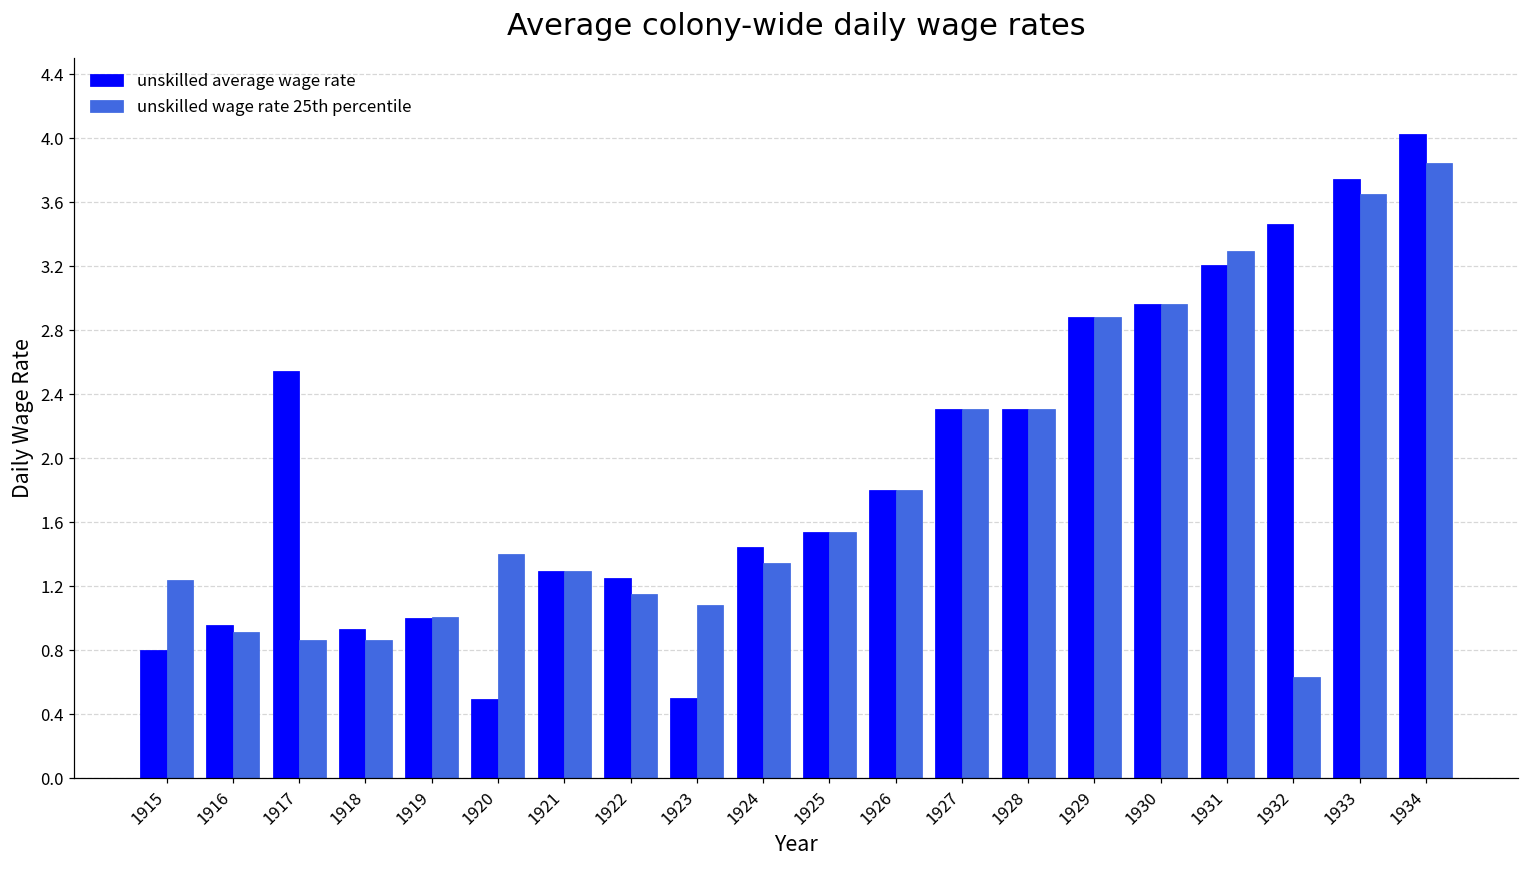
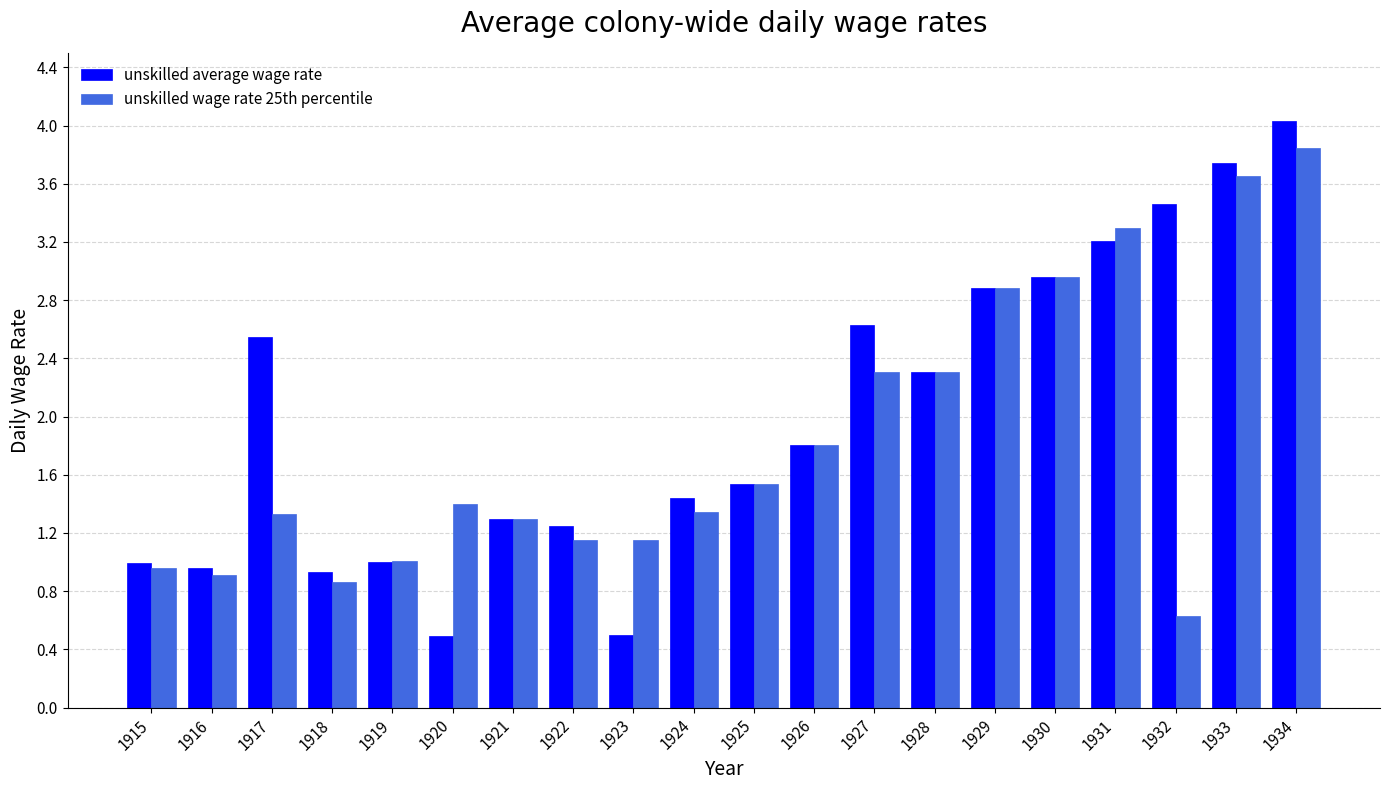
  {
    "unskilled average wage rate": {
-     "1915": 0.80,
+     "1915": 0.99,
      "1916": 0.96,
      "1917": 2.54,
      "1918": 0.93,
      "1919": 1.00,
      "1920": 0.49,
      "1921": 1.30,
      "1922": 1.25,
      "1923": 0.50,
      "1924": 1.44,
      "1925": 1.54,
      "1926": 1.80,
-     "1927": 2.31,
+     "1927": 2.63,
      "1928": 2.31,
      "1929": 2.88,
      "1930": 2.96,
      "1931": 3.21,
      "1932": 3.46,
      "1933": 3.75,
      "1934": 4.03
    },
    "unskilled wage rate 25th percentile": {
-     "1915": 1.24,
+     "1915": 0.96,
      "1916": 0.91,
-     "1917": 0.87,
+     "1917": 1.33,
      "1918": 0.87,
      "1919": 1.01,
      "1920": 1.40,
      "1921": 1.30,
      "1922": 1.15,
-     "1923": 1.08,
+     "1923": 1.15,
      "1924": 1.35,
      "1925": 1.54,
      "1926": 1.80,
      "1927": 2.31,
      "1928": 2.31,
      "1929": 2.88,
      "1930": 2.96,
      "1931": 3.29,
      "1932": 0.63,
      "1933": 3.65,
      "1934": 3.85
    }
  }
